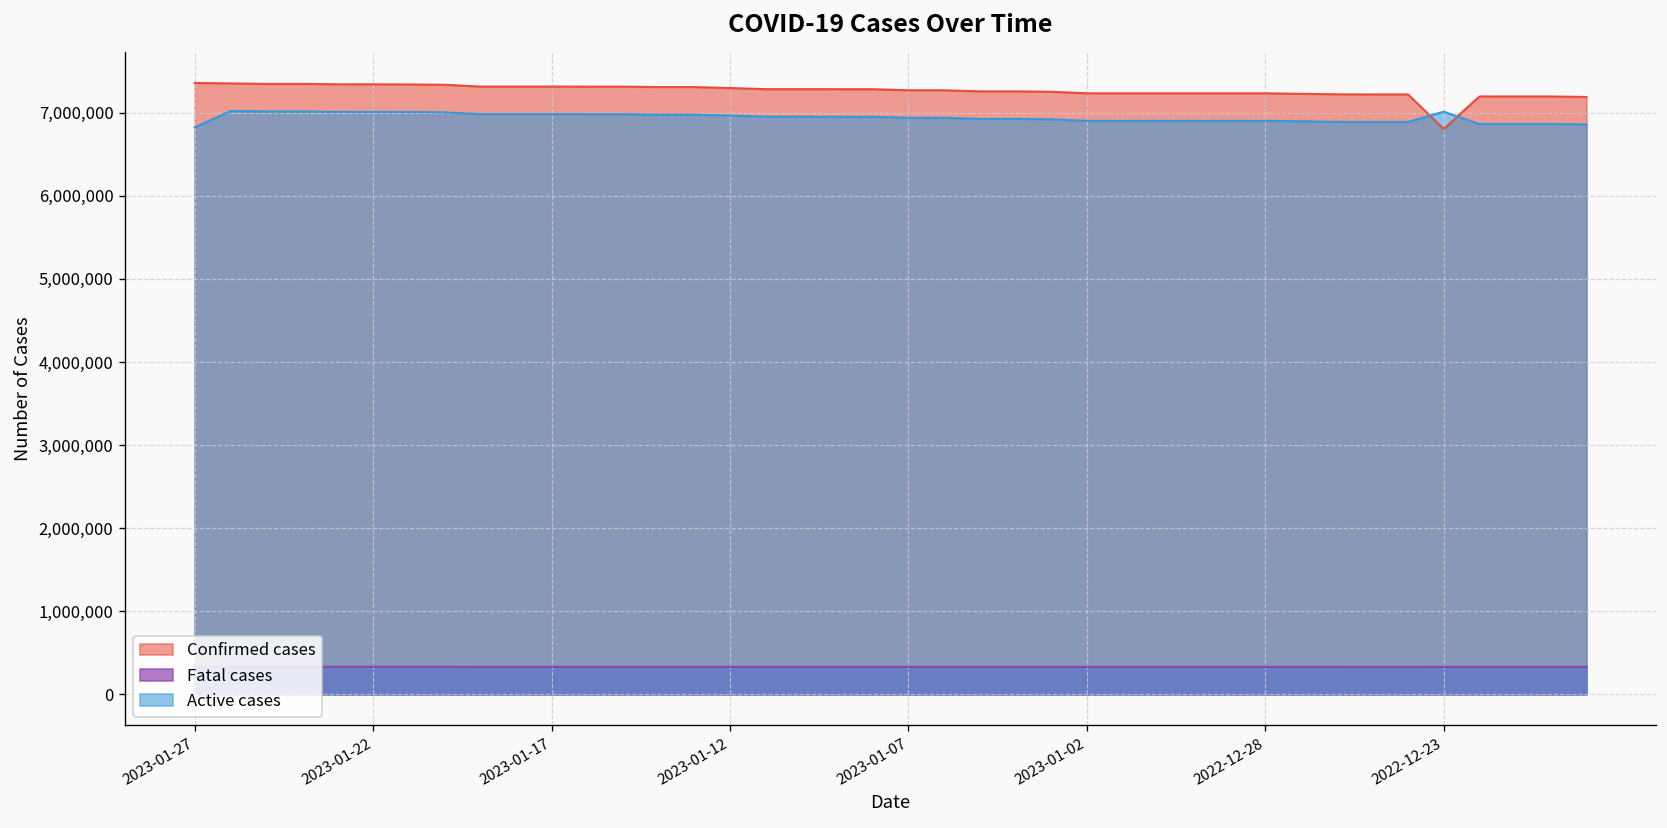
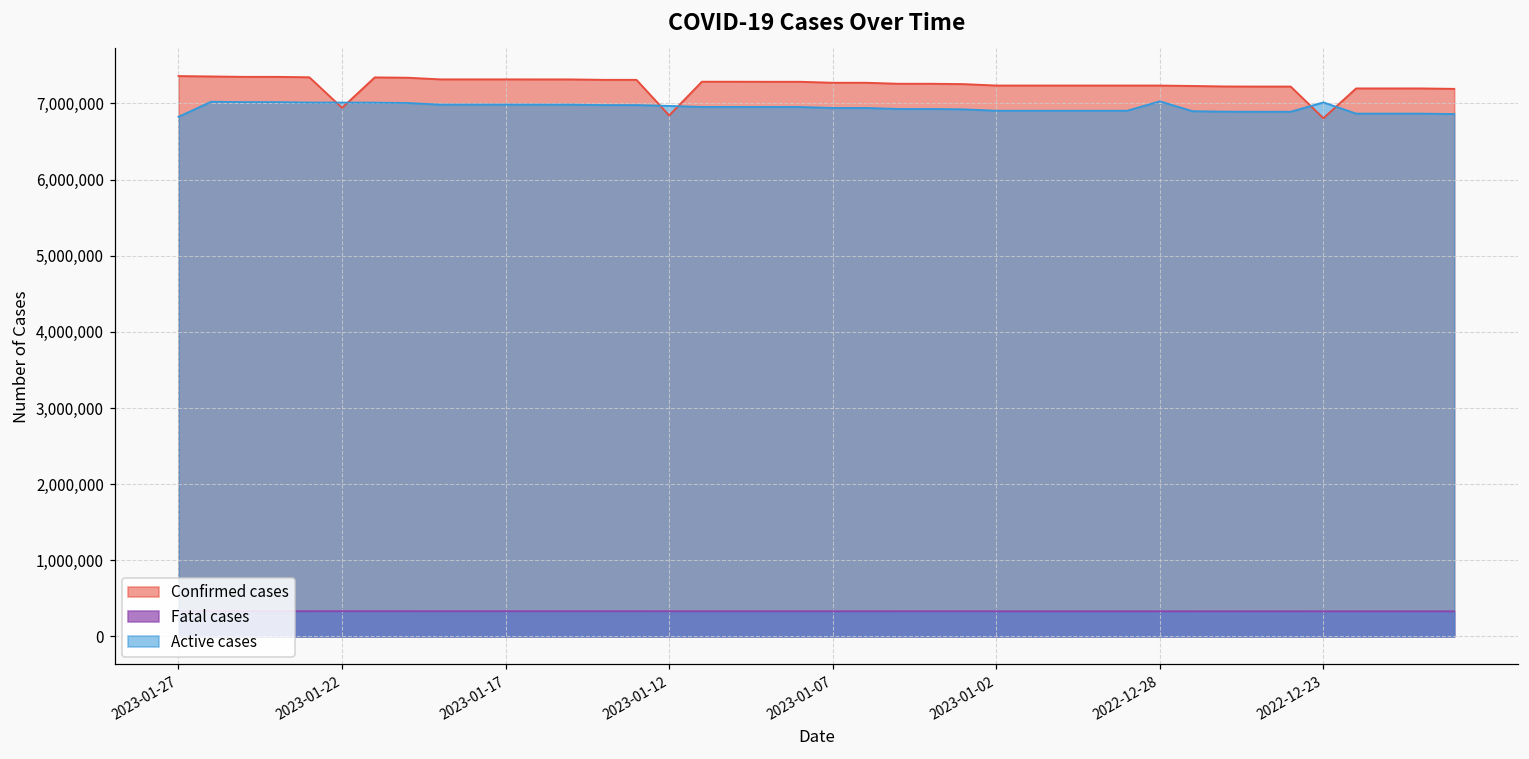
  {
    "Confirmed cases": {
      "2023-01-27": "7,400,000",
-     "2023-01-22": "7,300,000",
+     "2023-01-22": "6,900,000",
      "2023-01-17": "7,300,000",
-     "2023-01-12": "7,300,000",
+     "2023-01-12": "6,800,000",
      "2023-01-07": "7,300,000",
      "2023-01-02": "7,200,000",
      "2022-12-28": "7,200,000",
      "2022-12-23": "6,800,000"
    },
    "Fatal cases": {
      "2023-01-22": "300,000",
      "2023-01-17": "300,000",
      "2023-01-12": "300,000",
      "2023-01-07": "300,000",
      "2023-01-02": "300,000",
      "2022-12-28": "300,000",
      "2022-12-23": "300,000"
    },
    "Active cases": {
      "2023-01-27": "6,800,000",
      "2023-01-22": "7,000,000",
      "2023-01-17": "7,000,000",
      "2023-01-12": "7,000,000",
      "2023-01-07": "6,900,000",
      "2023-01-02": "6,900,000",
-     "2022-12-28": "6,900,000",
+     "2022-12-28": "7,000,000",
      "2022-12-23": "7,000,000"
    }
  }
